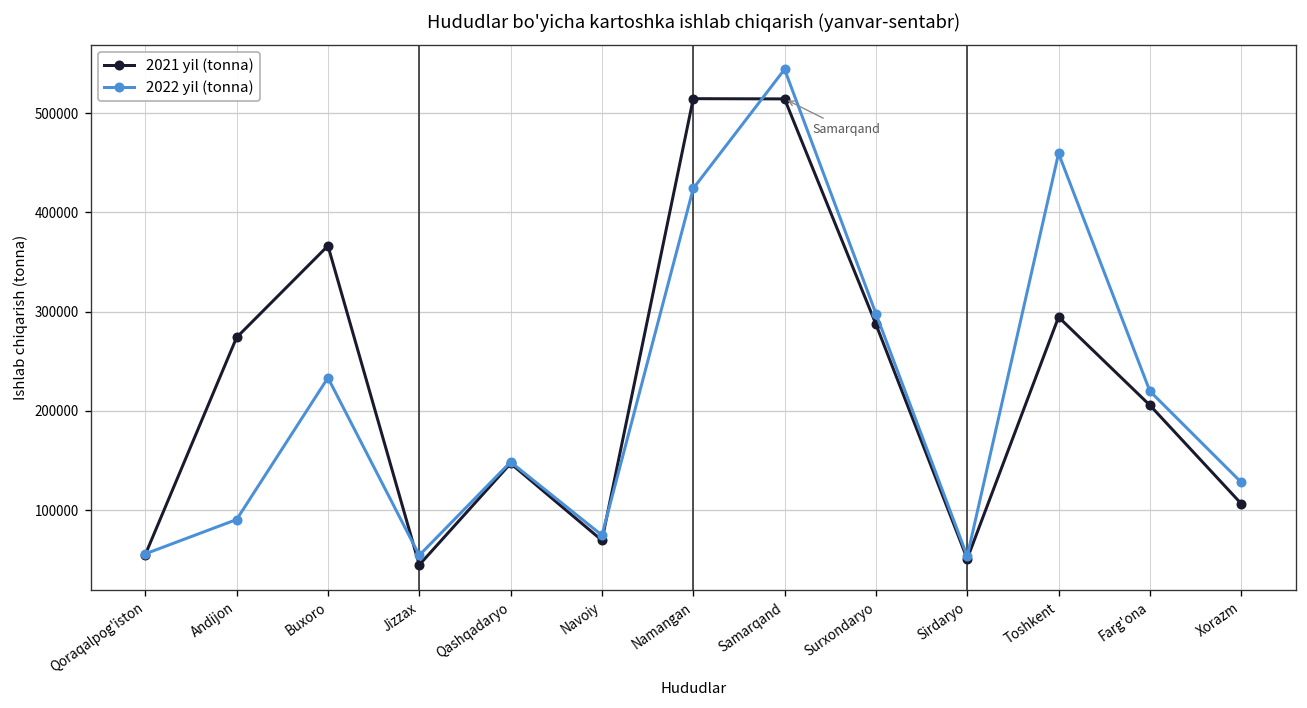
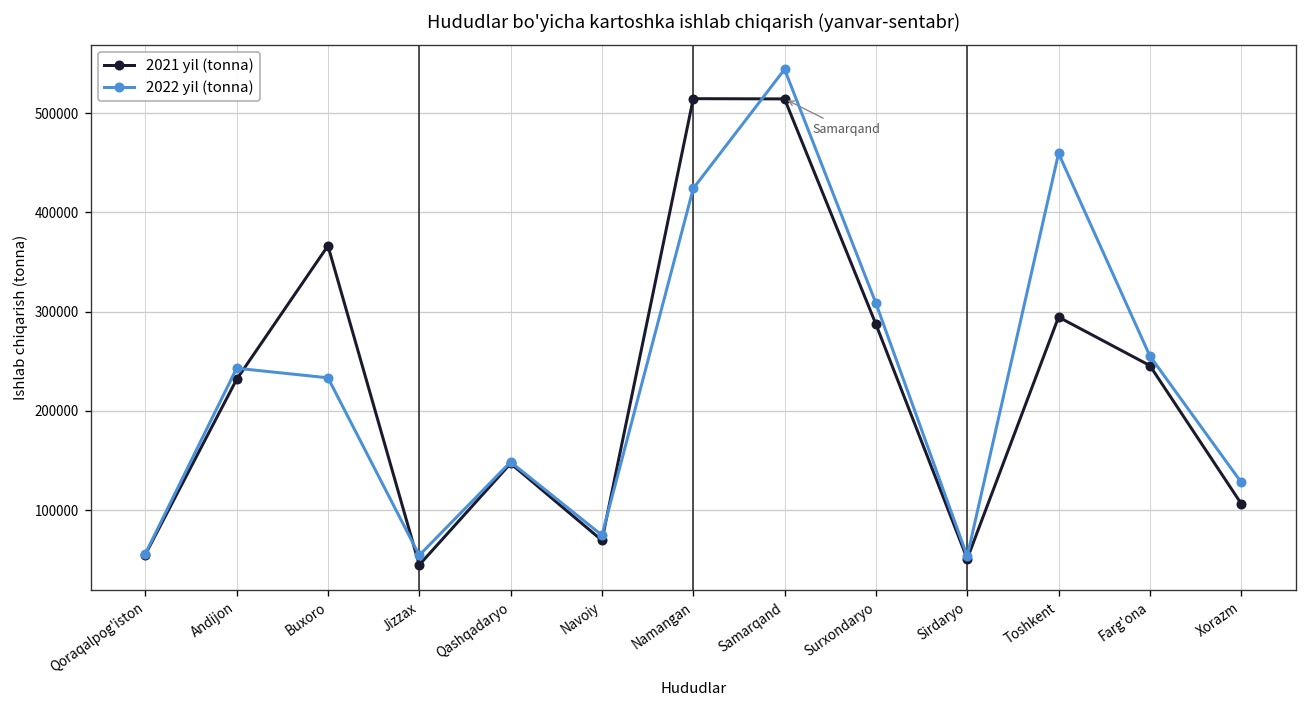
  {
    "2021 yil (tonna)": {
-     "Andijon": 270000,
+     "Andijon": 230000,
      "Buxoro": 370000,
      "Jizzax": 40000,
      "Navoiy": 70000,
      "Namangan": 510000,
      "Samarqand": 510000,
      "Surxondaryo": 290000,
      "Toshkent": 290000,
-     "Farg'ona": 210000,
+     "Farg'ona": 250000,
      "Xorazm": 110000
    },
    "2022 yil (tonna)": {
-     "Andijon": 90000,
+     "Andijon": 240000,
      "Buxoro": 230000,
      "Jizzax": 50000,
      "Navoiy": 70000,
      "Namangan": 420000,
      "Samarqand": 540000,
-     "Surxondaryo": 300000,
+     "Surxondaryo": 310000,
      "Toshkent": 460000,
-     "Farg'ona": 220000,
+     "Farg'ona": 260000,
      "Xorazm": 130000
    }
  }
